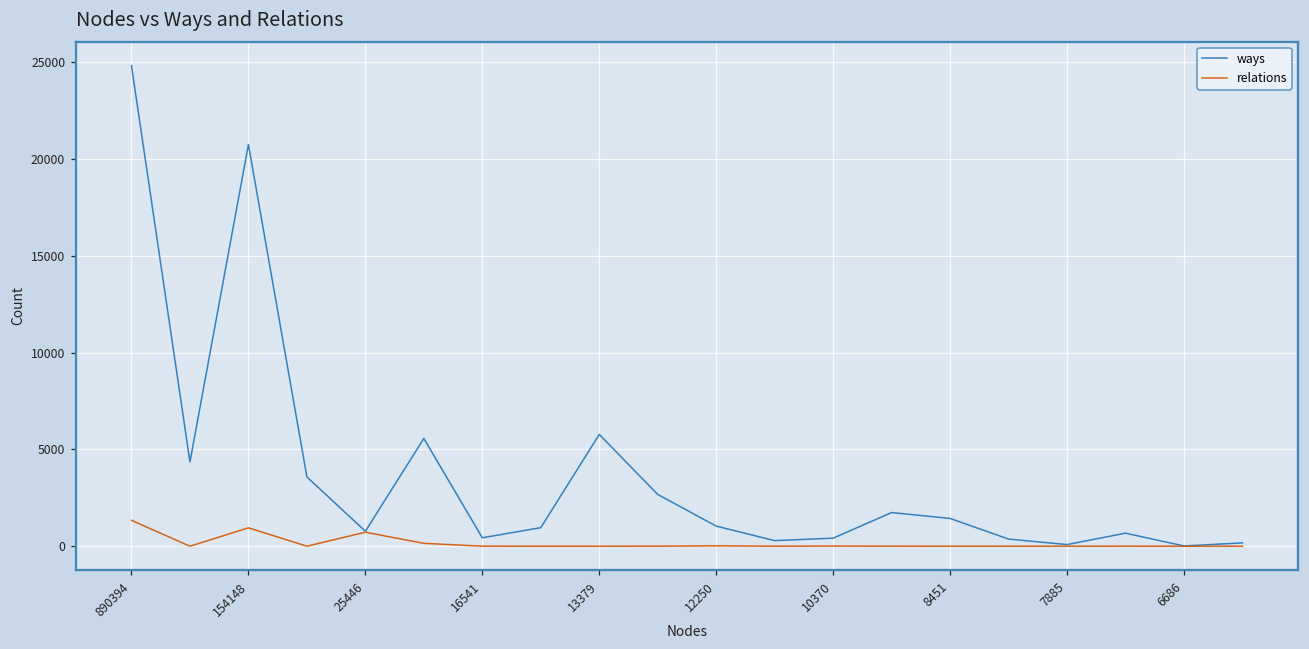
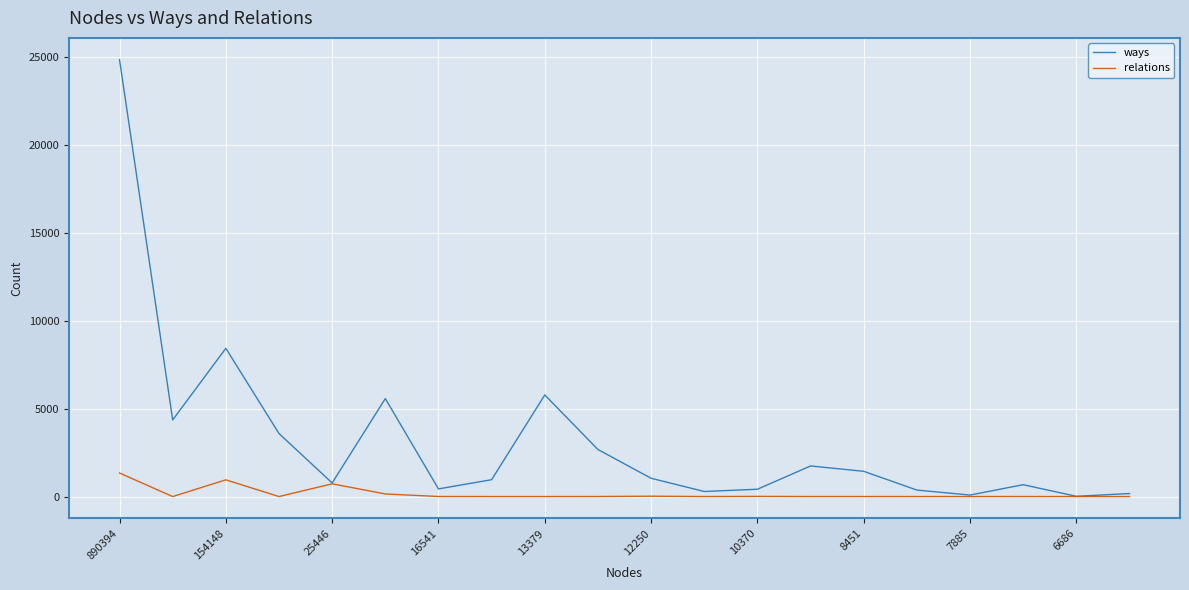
  {
    "ways": {
      "890394": 24800,
-     "154148": 20800,
+     "154148": 8400,
      "16541": 400,
      "13379": 5800,
      "12250": 1000,
      "10370": 400,
      "8451": 1400
    },
    "relations": {
      "890394": 1300,
      "154148": 1000,
      "16541": 0,
      "13379": 0,
      "12250": 0,
      "10370": 0,
      "8451": 0
    }
  }
